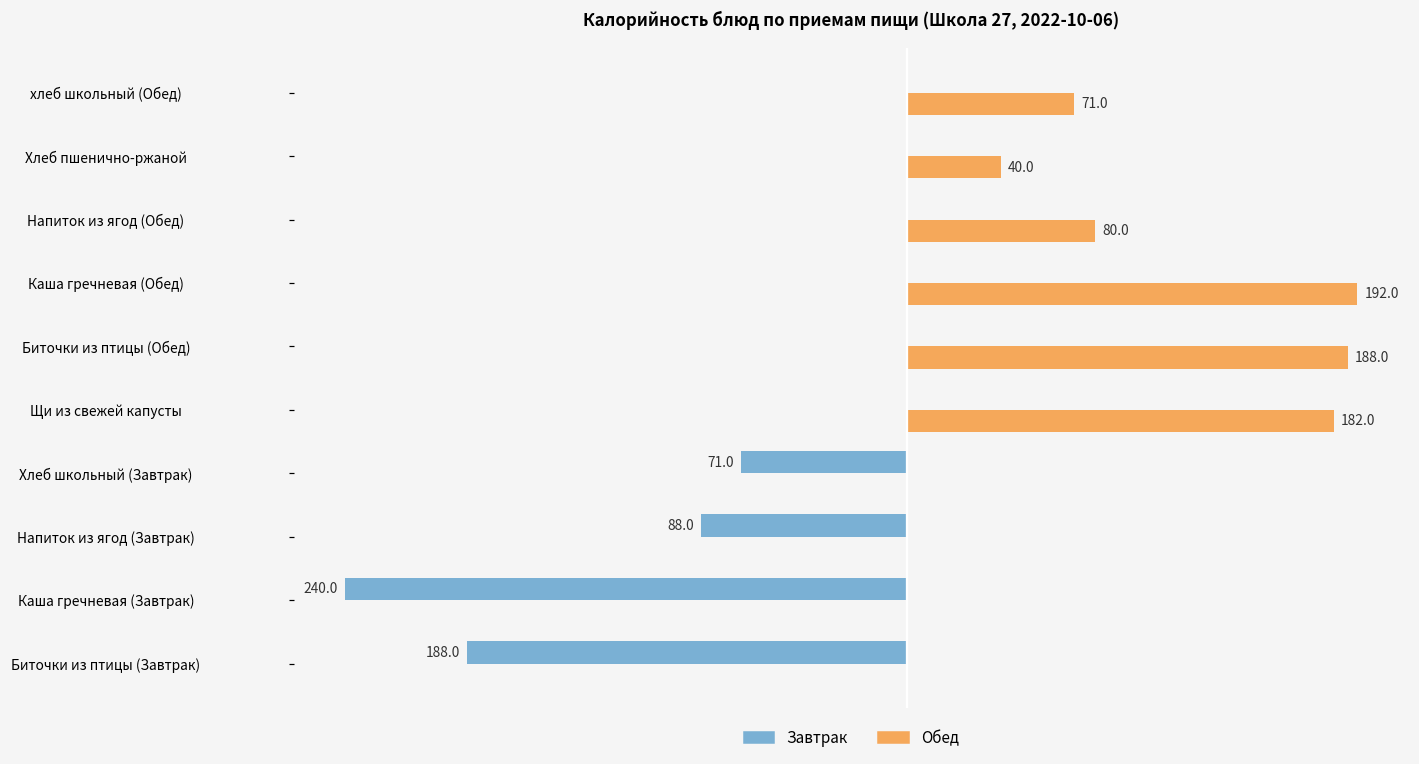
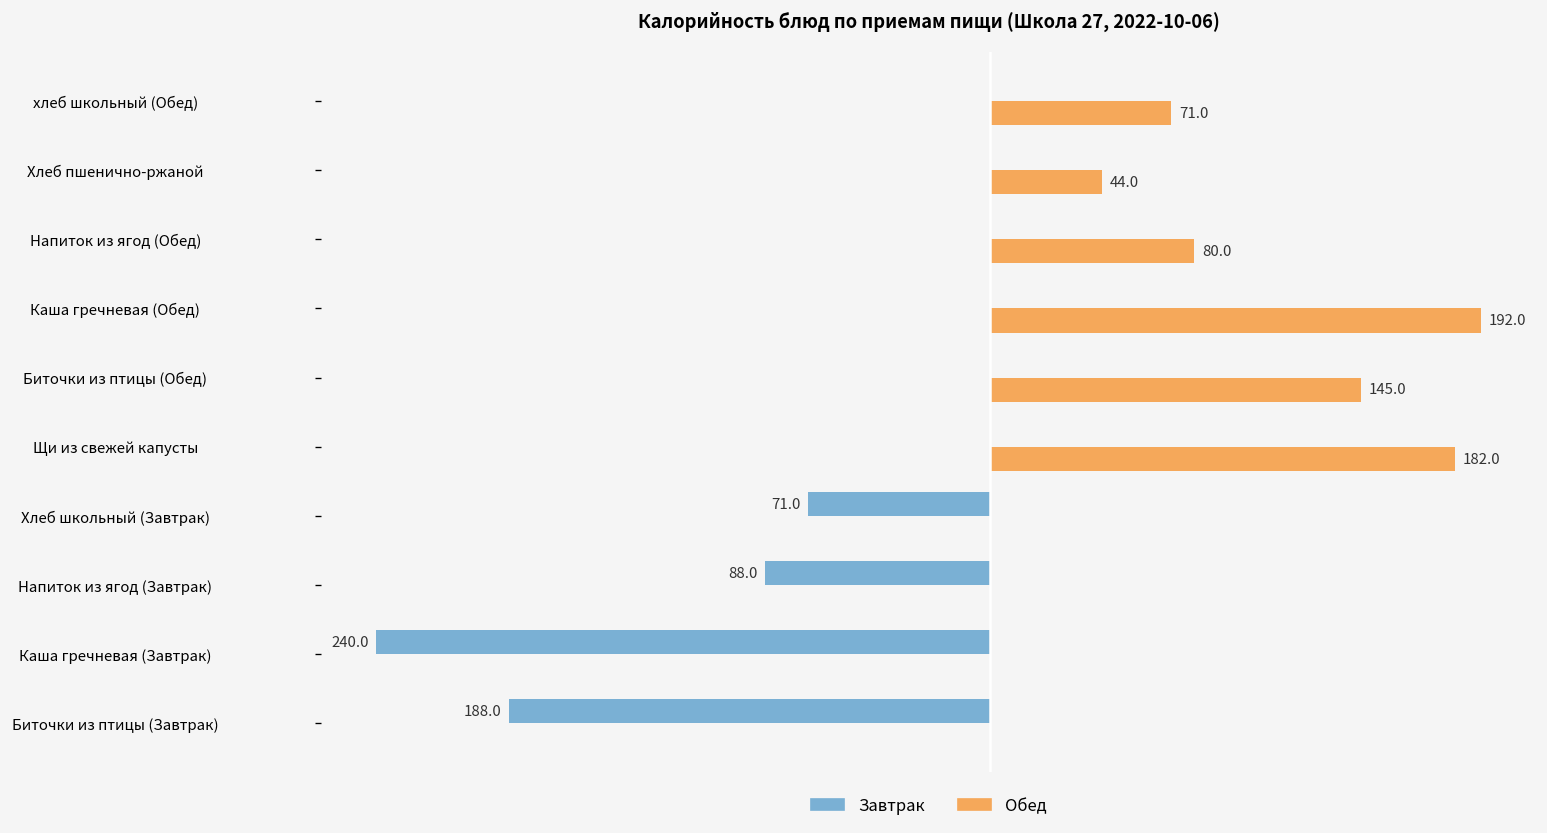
  {
    "Обед": {
      "хлеб школьный (Обед)": 71.0,
-     "Хлеб пшенично-ржаной": 40.0,
+     "Хлеб пшенично-ржаной": 44.0,
      "Напиток из ягод (Обед)": 80.0,
      "Каша гречневая (Обед)": 192.0,
-     "Биточки из птицы (Обед)": 188.0,
+     "Биточки из птицы (Обед)": 145.0,
      "Щи из свежей капусты": 182.0
    }
  }
